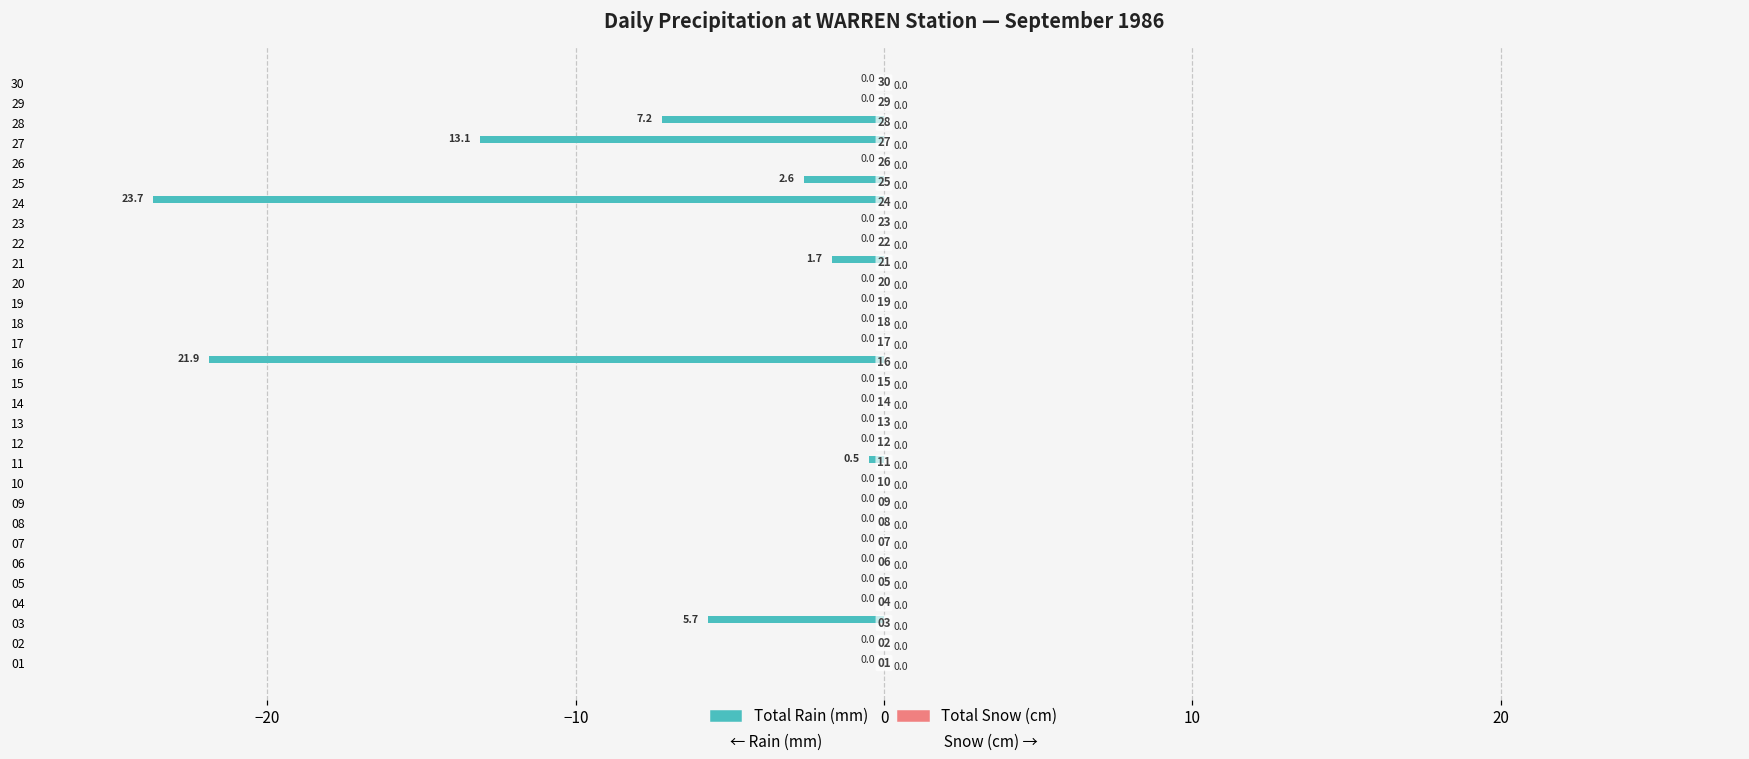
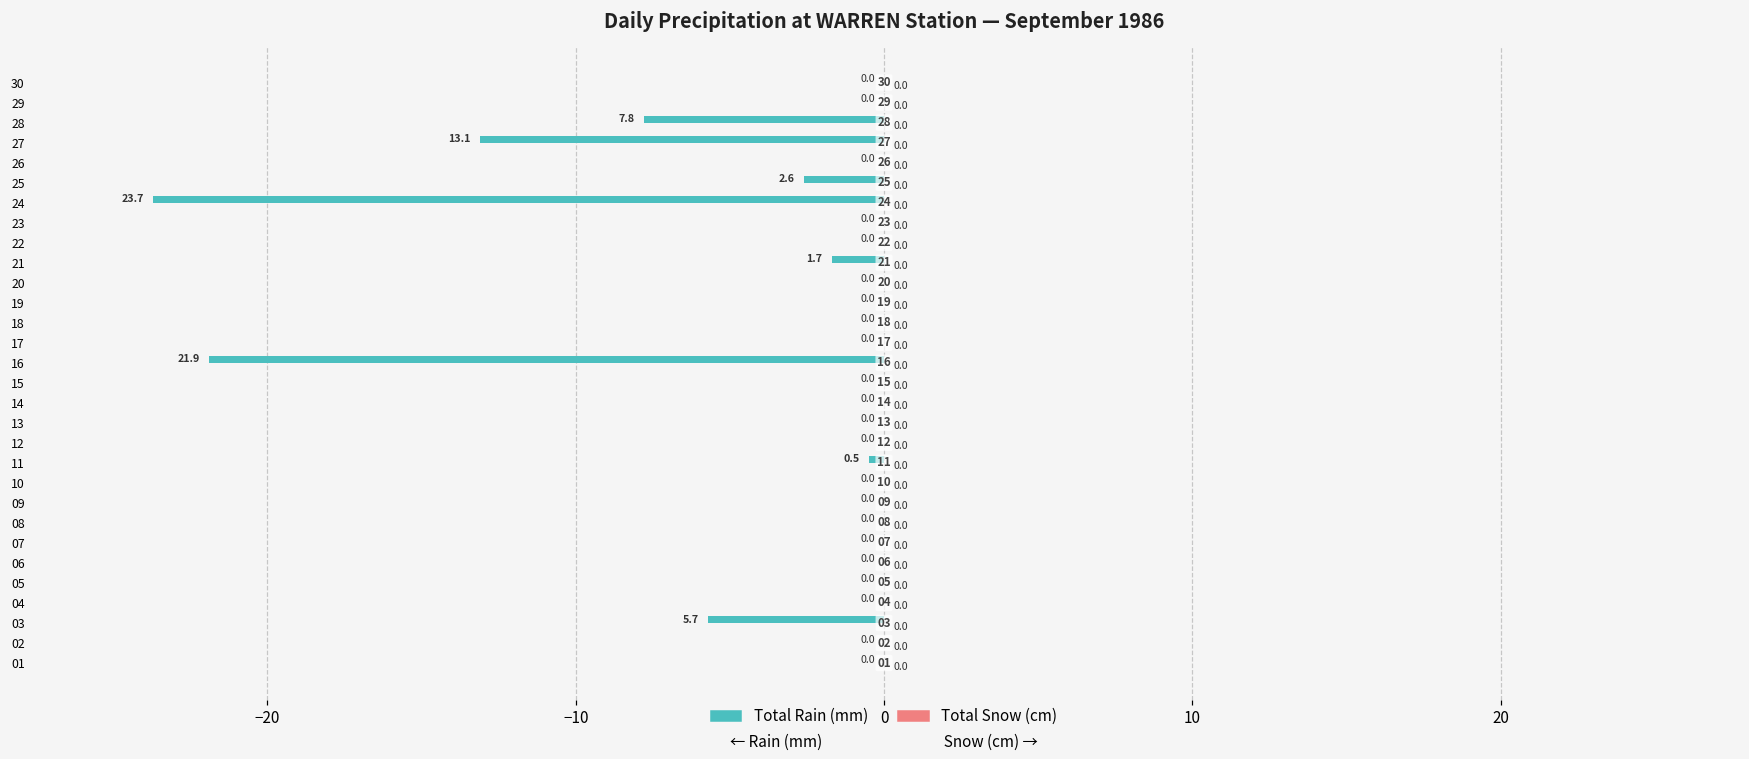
  {
    "Total Rain (mm)": {
-     "28": 7.2
+     "28": 7.8
    }
  }
